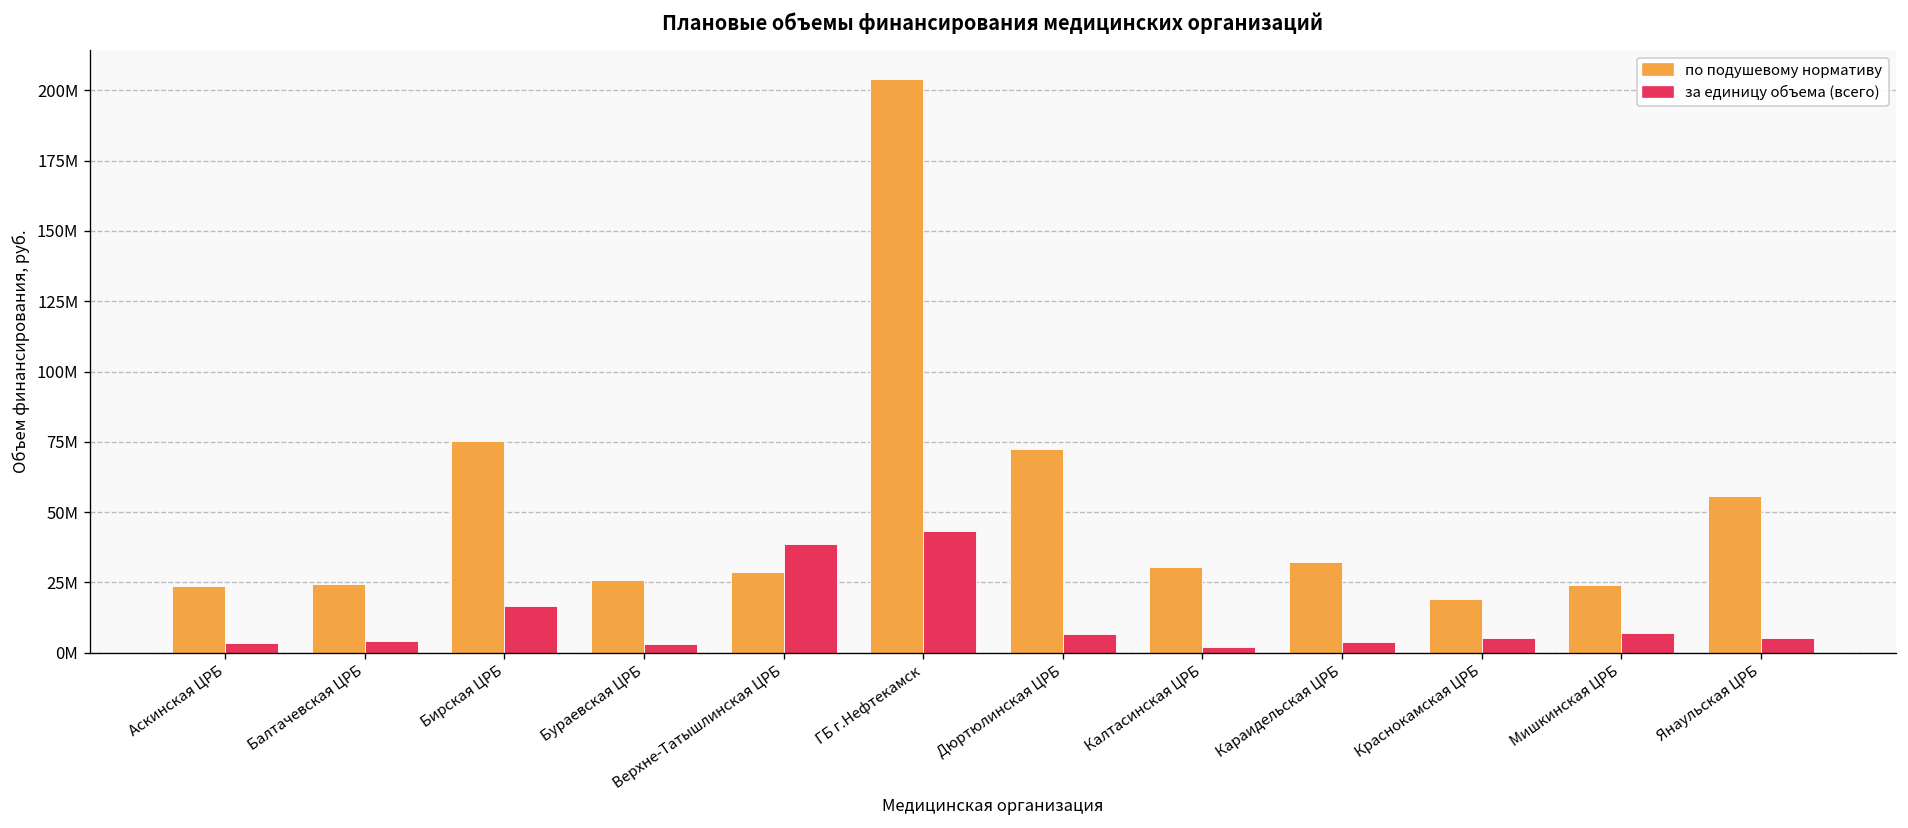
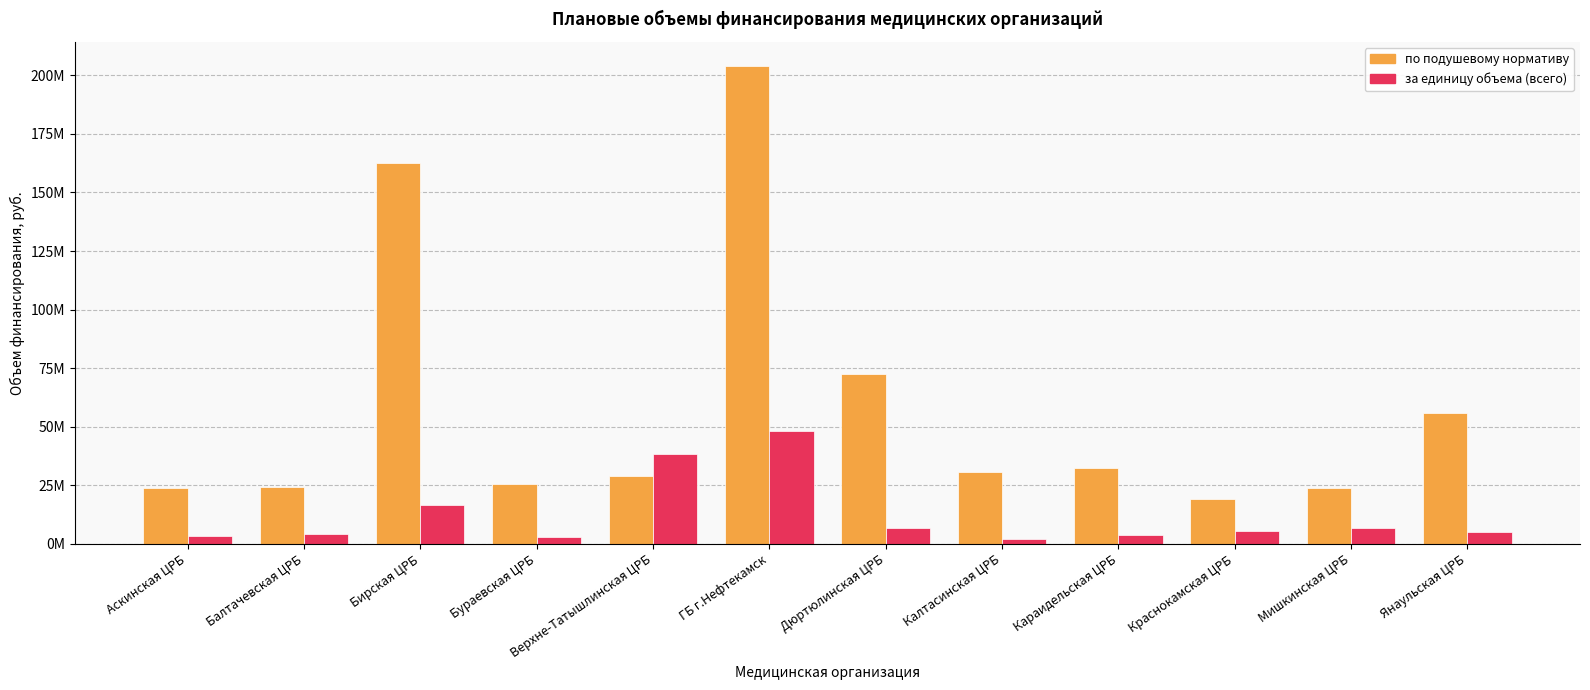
  {
    "по подушевому нормативу": {
      "Аскинская ЦРБ": 24000000,
      "Балтачевская ЦРБ": 24000000,
-     "Бирская ЦРБ": 75000000,
+     "Бирская ЦРБ": 163000000,
      "Бураевская ЦРБ": 26000000,
      "Верхне-Татышлинская ЦРБ": 29000000,
      "ГБ г.Нефтекамск": 204000000,
      "Дюртюлинская ЦРБ": 72000000,
      "Калтасинская ЦРБ": 31000000,
      "Караидельская ЦРБ": 32000000,
      "Краснокамская ЦРБ": 19000000,
      "Мишкинская ЦРБ": 24000000,
      "Янаульская ЦРБ": 56000000
    },
    "за единицу объема (всего)": {
      "Аскинская ЦРБ": 3000000,
      "Балтачевская ЦРБ": 4000000,
      "Бирская ЦРБ": 17000000,
      "Бураевская ЦРБ": 3000000,
      "Верхне-Татышлинская ЦРБ": 38000000,
-     "ГБ г.Нефтекамск": 43000000,
+     "ГБ г.Нефтекамск": 48000000,
      "Дюртюлинская ЦРБ": 7000000,
      "Калтасинская ЦРБ": 2000000,
      "Караидельская ЦРБ": 4000000,
      "Краснокамская ЦРБ": 5000000,
      "Мишкинская ЦРБ": 7000000,
      "Янаульская ЦРБ": 5000000
    }
  }
